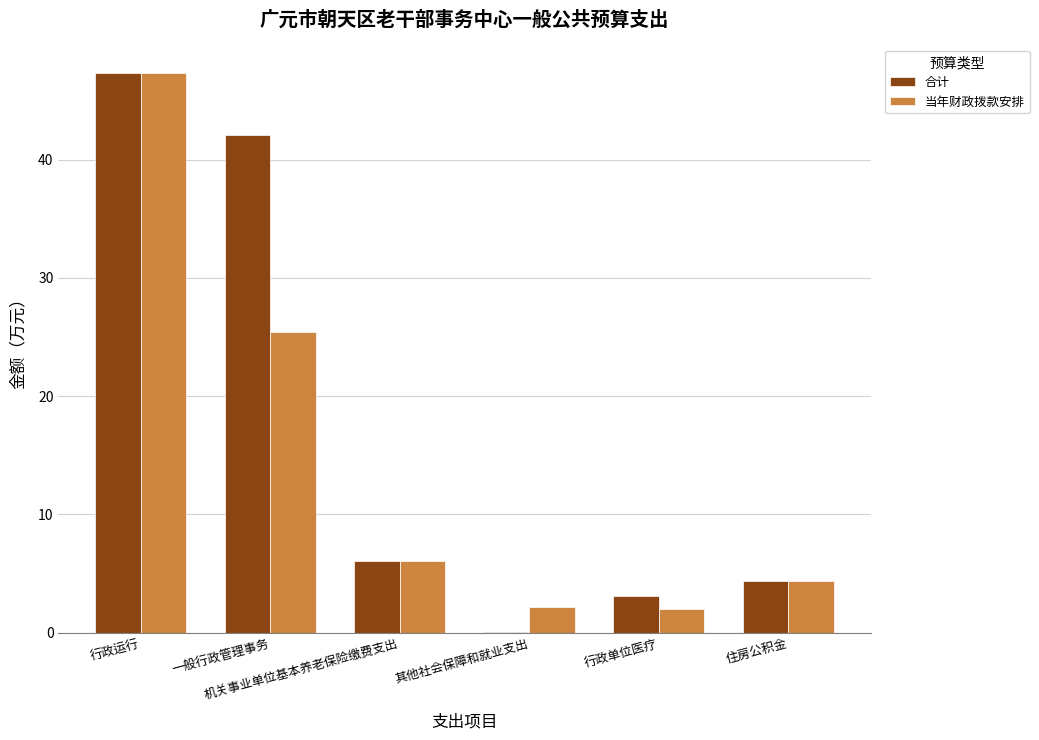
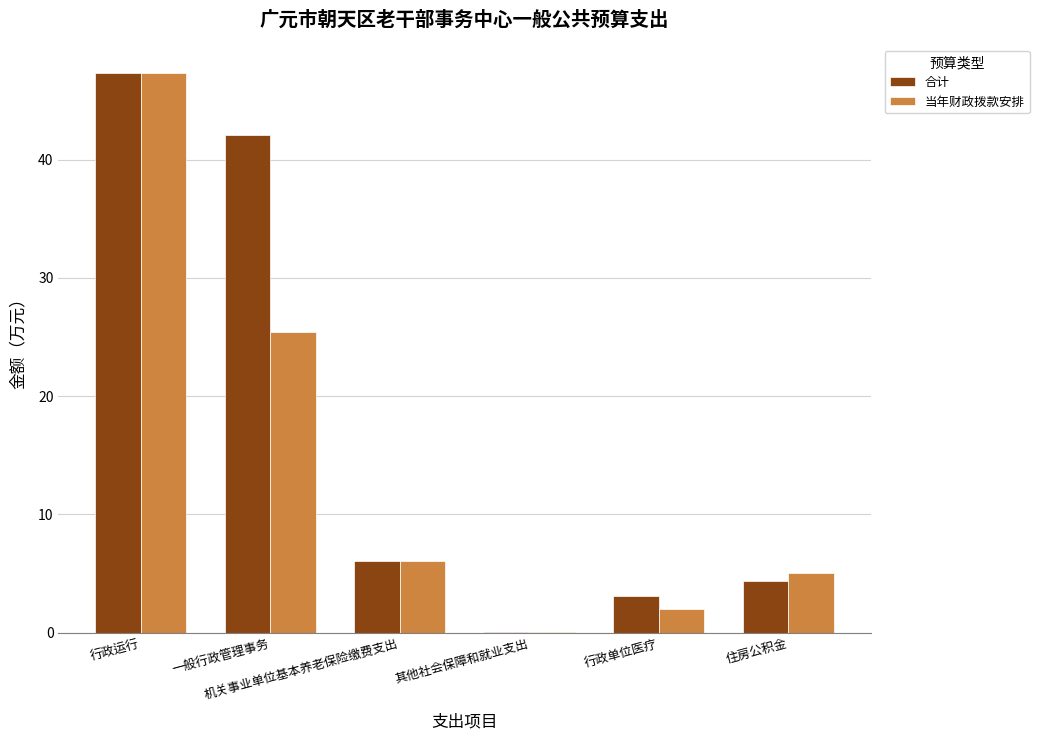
  {
    "合计": {
      "行政运行": 47.3,
      "一般行政管理事务": 42.1,
      "机关事业单位基本养老保险缴费支出": 6.0,
      "行政单位医疗": 3.1,
      "住房公积金": 4.4
    },
    "当年财政拨款安排": {
      "行政运行": 47.3,
      "一般行政管理事务": 25.4,
      "机关事业单位基本养老保险缴费支出": 6.0,
-     "其他社会保障和就业支出": 2.2,
+     "其他社会保障和就业支出": 0.1,
      "行政单位医疗": 2.0,
-     "住房公积金": 4.4
+     "住房公积金": 5.1
    }
  }
